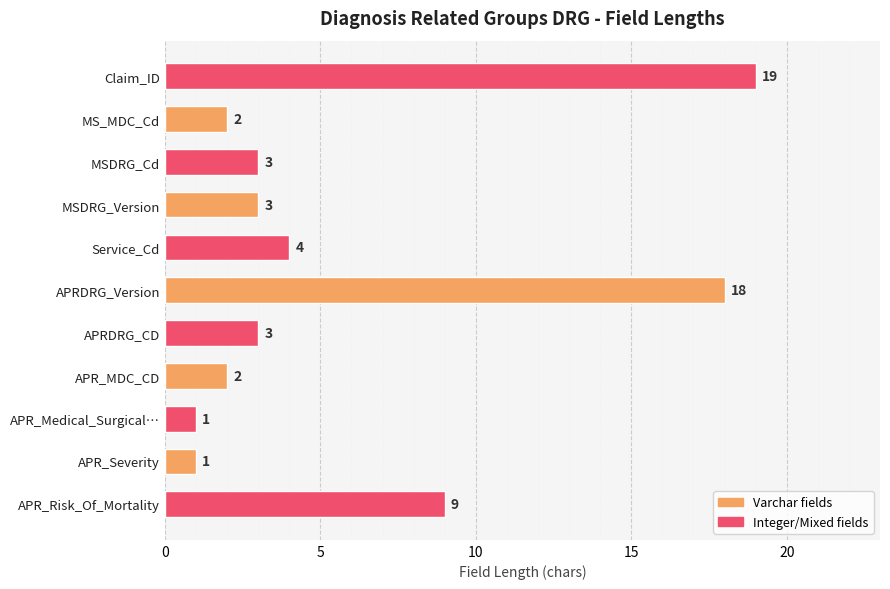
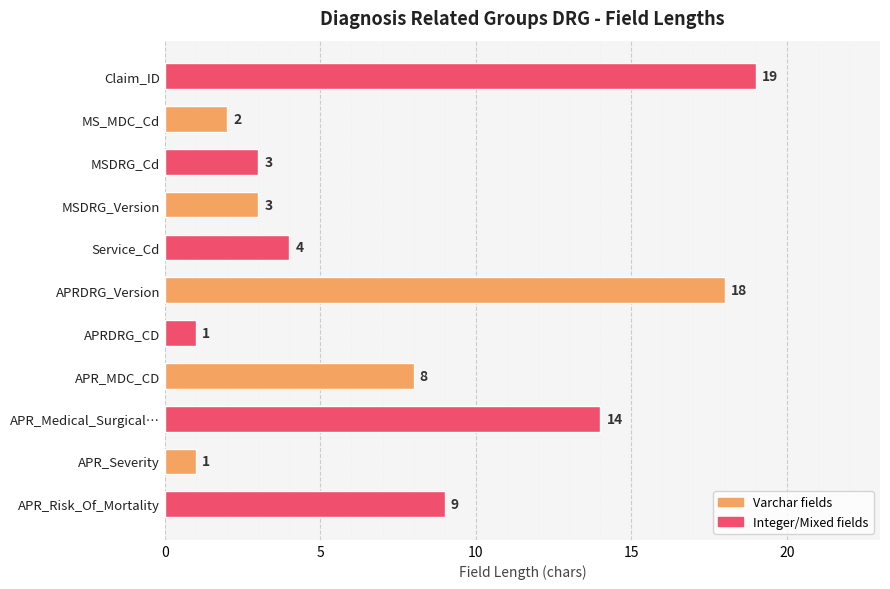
  {
    "Claim_ID": 19,
    "MS_MDC_Cd": 2,
    "MSDRG_Cd": 3,
    "MSDRG_Version": 3,
    "Service_Cd": 4,
    "APRDRG_Version": 18,
-   "APRDRG_CD": 3,
-   "APR_MDC_CD": 2,
-   "APR_Medical_Surgical…": 1,
+   "APRDRG_CD": 1,
+   "APR_MDC_CD": 8,
+   "APR_Medical_Surgical…": 14,
    "APR_Severity": 1,
    "APR_Risk_Of_Mortality": 9
  }
